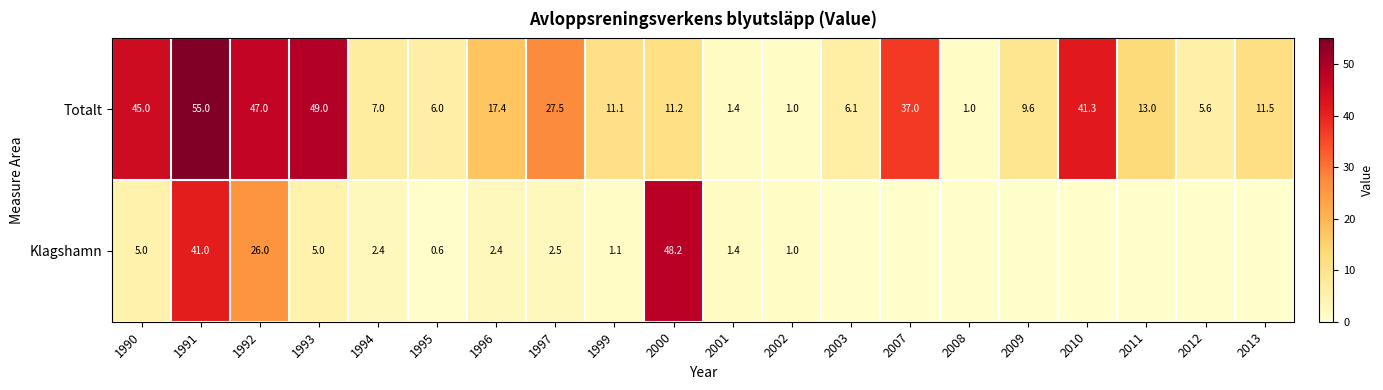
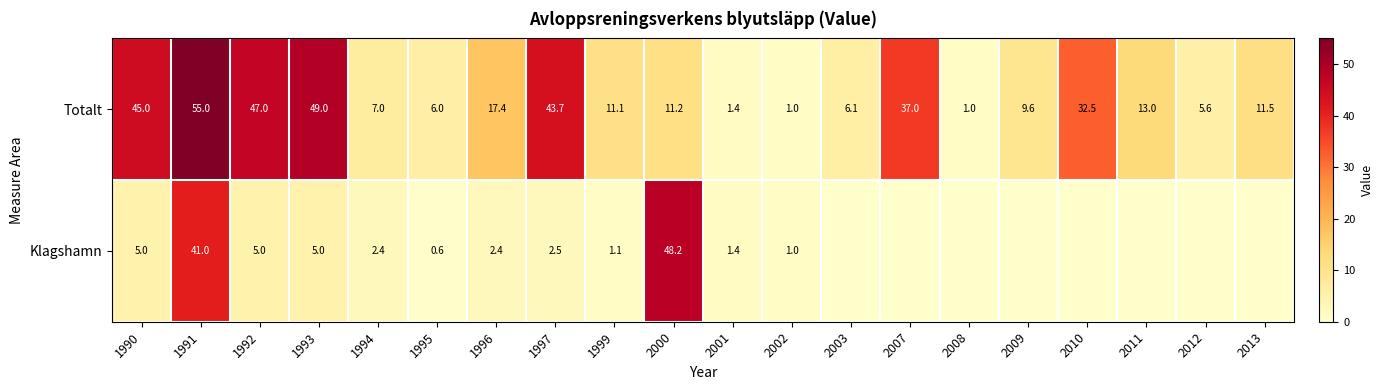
  {
    "Totalt": {
      "1990": 45.0,
      "1991": 55.0,
      "1992": 47.0,
      "1993": 49.0,
      "1994": 7.0,
      "1995": 6.0,
      "1996": 17.4,
-     "1997": 27.5,
+     "1997": 43.7,
      "1999": 11.1,
      "2000": 11.2,
      "2001": 1.4,
      "2002": 1.0,
      "2003": 6.1,
      "2007": 37.0,
      "2008": 1.0,
      "2009": 9.6,
-     "2010": 41.3,
+     "2010": 32.5,
      "2011": 13.0,
      "2012": 5.6,
      "2013": 11.5
    },
    "Klagshamn": {
      "1990": 5.0,
      "1991": 41.0,
-     "1992": 26.0,
+     "1992": 5.0,
      "1993": 5.0,
      "1994": 2.4,
      "1995": 0.6,
      "1996": 2.4,
      "1997": 2.5,
      "1999": 1.1,
      "2000": 48.2,
      "2001": 1.4,
      "2002": 1.0
    }
  }
